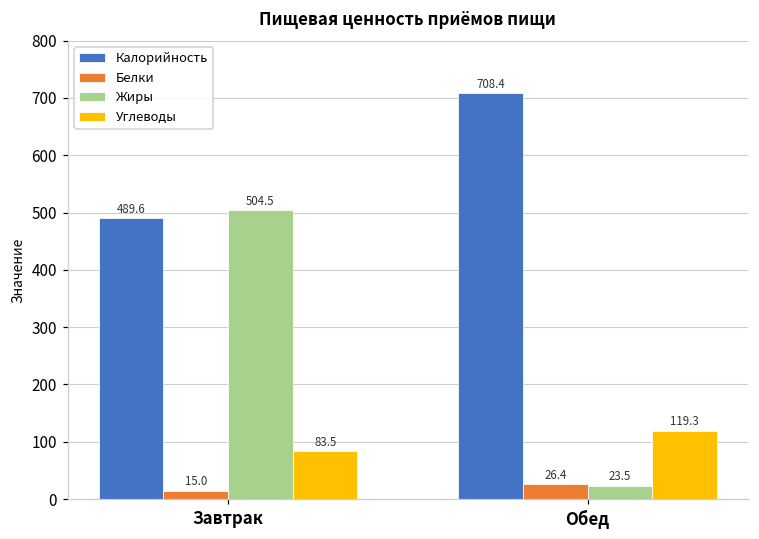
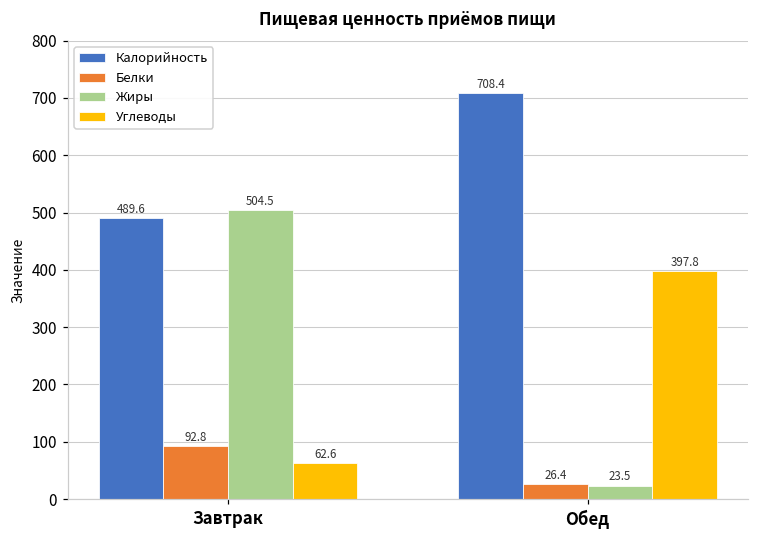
  {
    "Калорийность": {
      "Завтрак": 489.6,
      "Обед": 708.4
    },
    "Белки": {
-     "Завтрак": 15.0,
+     "Завтрак": 92.8,
      "Обед": 26.4
    },
    "Жиры": {
      "Завтрак": 504.5,
      "Обед": 23.5
    },
    "Углеводы": {
-     "Завтрак": 83.5,
-     "Обед": 119.3
+     "Завтрак": 62.6,
+     "Обед": 397.8
    }
  }
